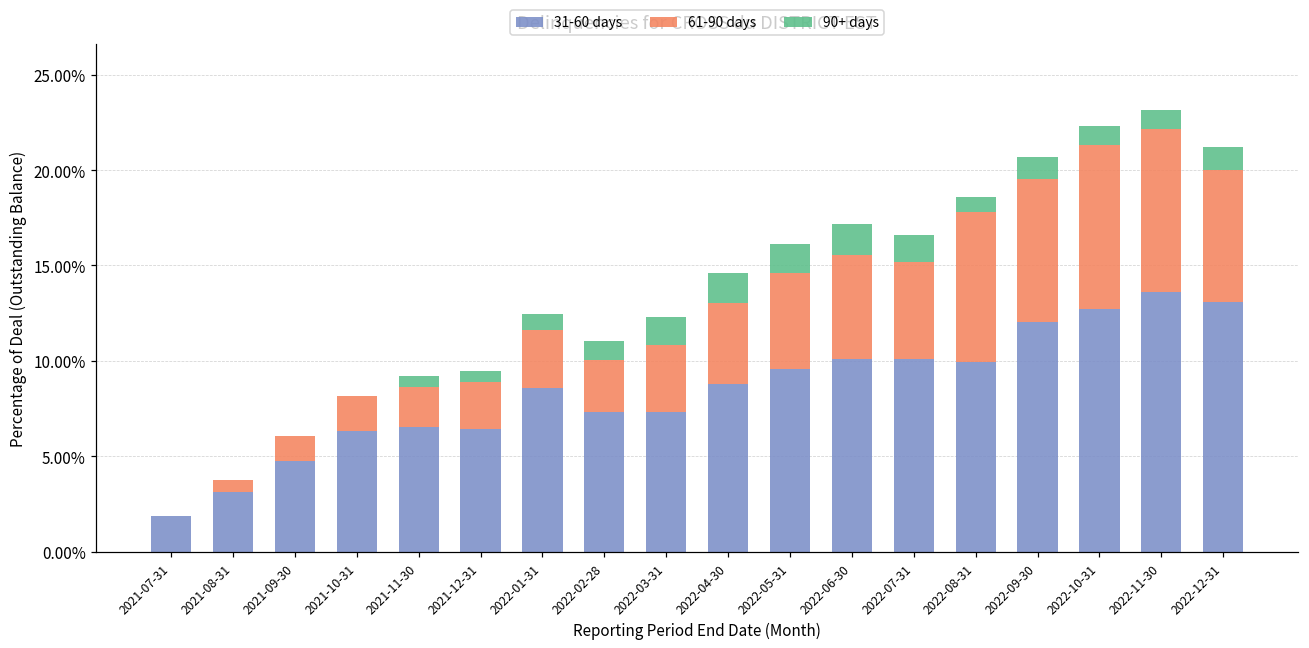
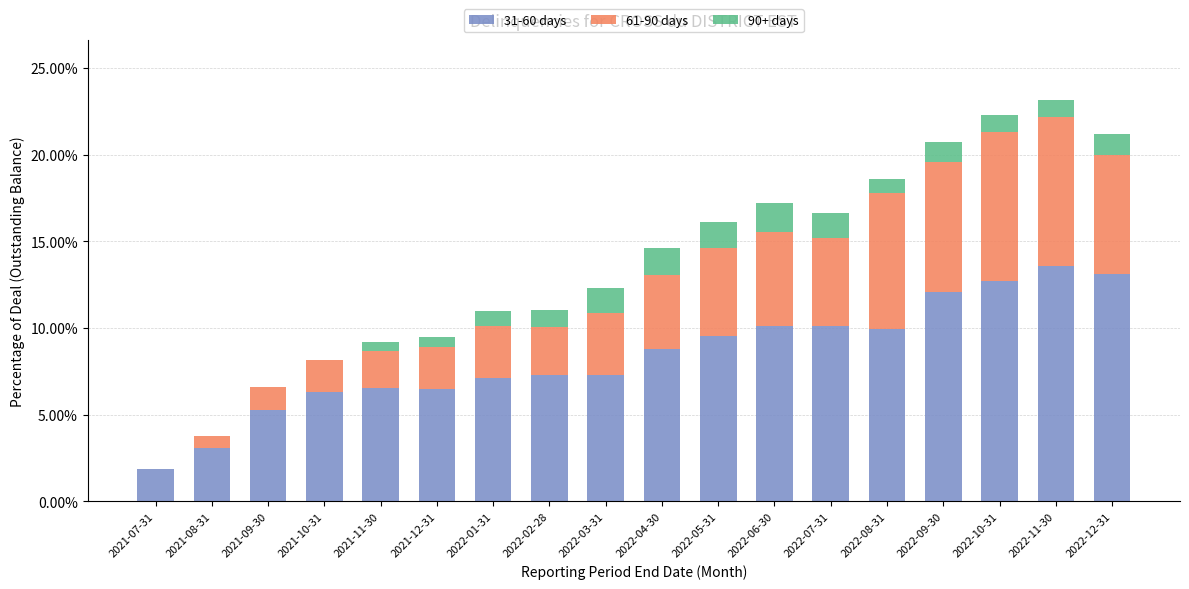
  {
    "31-60 days": {
      "2021-07-31": "1.9%",
      "2021-08-31": "3.1%",
-     "2021-09-30": "4.8%",
+     "2021-09-30": "5.3%",
      "2021-10-31": "6.3%",
      "2021-11-30": "6.6%",
      "2021-12-31": "6.5%",
-     "2022-01-31": "8.6%",
+     "2022-01-31": "7.1%",
      "2022-02-28": "7.3%",
      "2022-03-31": "7.3%",
      "2022-04-30": "8.8%",
      "2022-05-31": "9.6%",
      "2022-06-30": "10.1%",
      "2022-07-31": "10.1%",
      "2022-08-31": "10.0%",
      "2022-09-30": "12.1%",
      "2022-10-31": "12.7%",
      "2022-11-30": "13.6%",
      "2022-12-31": "13.1%"
    },
    "61-90 days": {
      "2021-07-31": "0.0%",
      "2021-08-31": "0.6%",
      "2021-09-30": "1.3%",
      "2021-10-31": "1.9%",
      "2021-11-30": "2.1%",
      "2021-12-31": "2.5%",
      "2022-01-31": "3.0%",
      "2022-02-28": "2.7%",
      "2022-03-31": "3.6%",
      "2022-04-30": "4.3%",
      "2022-05-31": "5.1%",
      "2022-06-30": "5.5%",
      "2022-07-31": "5.1%",
      "2022-08-31": "7.9%",
      "2022-09-30": "7.5%",
      "2022-10-31": "8.6%",
      "2022-11-30": "8.6%",
      "2022-12-31": "6.9%"
    },
    "90+ days": {
      "2021-07-31": "0.0%",
      "2021-08-31": "0.0%",
      "2021-09-30": "0.0%",
      "2021-10-31": "0.0%",
      "2021-11-30": "0.6%",
      "2021-12-31": "0.6%",
      "2022-01-31": "0.9%",
      "2022-02-28": "1.0%",
      "2022-03-31": "1.4%",
      "2022-04-30": "1.6%",
      "2022-05-31": "1.5%",
      "2022-06-30": "1.7%",
      "2022-07-31": "1.4%",
      "2022-08-31": "0.8%",
      "2022-09-30": "1.2%",
      "2022-10-31": "1.0%",
      "2022-11-30": "1.0%",
      "2022-12-31": "1.2%"
    }
  }
